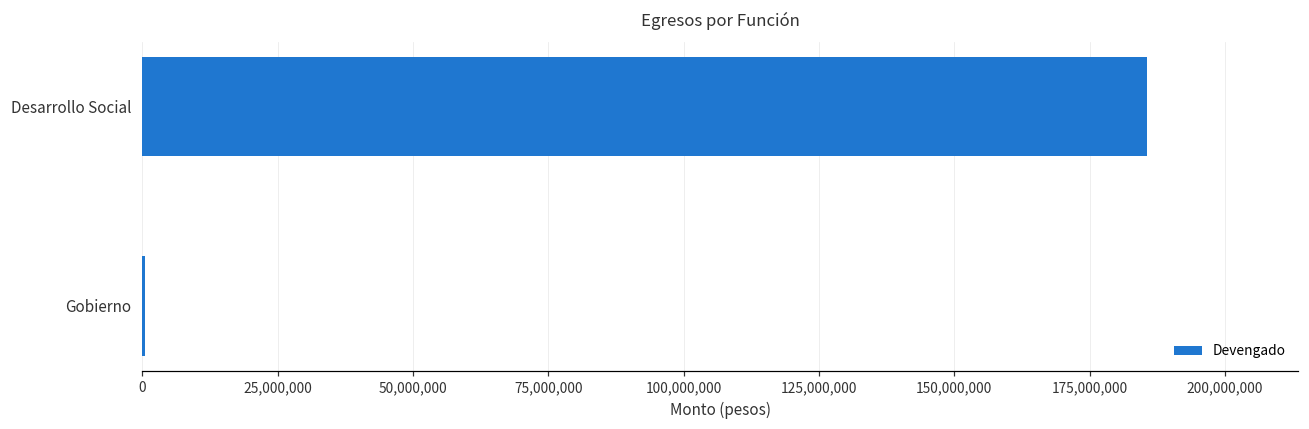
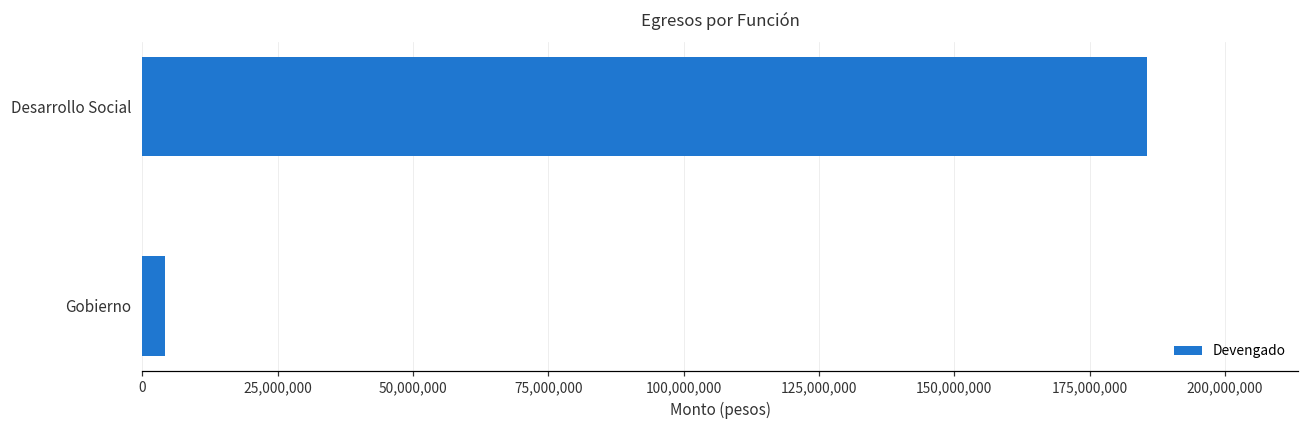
  {
    "Desarrollo Social": "186,000,000",
-   "Gobierno": "1,000,000"
+   "Gobierno": "4,000,000"
  }
